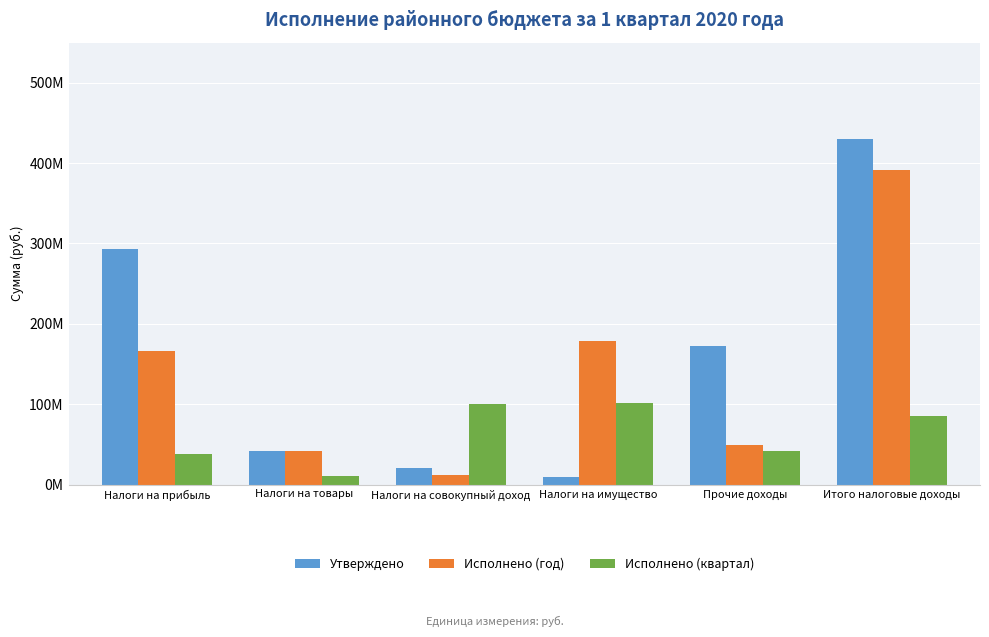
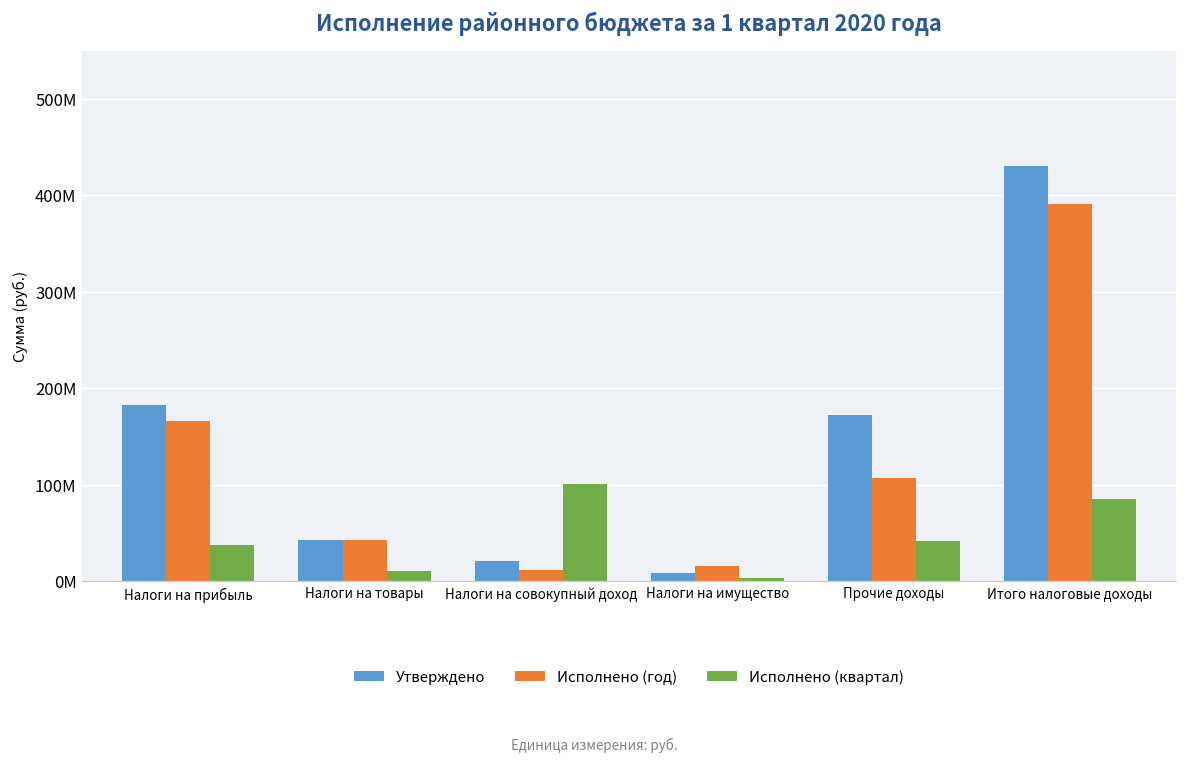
  {
    "Утверждено": {
-     "Налоги на прибыль": 290000000,
+     "Налоги на прибыль": 180000000,
      "Налоги на товары": 40000000,
      "Налоги на совокупный доход": 20000000,
      "Налоги на имущество": 10000000,
      "Прочие доходы": 170000000,
      "Итого налоговые доходы": 430000000
    },
    "Исполнено (год)": {
      "Налоги на прибыль": 170000000,
      "Налоги на товары": 40000000,
      "Налоги на совокупный доход": 10000000,
-     "Налоги на имущество": 180000000,
-     "Прочие доходы": 50000000,
+     "Налоги на имущество": 20000000,
+     "Прочие доходы": 110000000,
      "Итого налоговые доходы": 390000000
    },
    "Исполнено (квартал)": {
      "Налоги на прибыль": 40000000,
      "Налоги на товары": 10000000,
      "Налоги на совокупный доход": 100000000,
-     "Налоги на имущество": 100000000,
+     "Налоги на имущество": 0,
      "Прочие доходы": 40000000,
      "Итого налоговые доходы": 80000000
    }
  }
